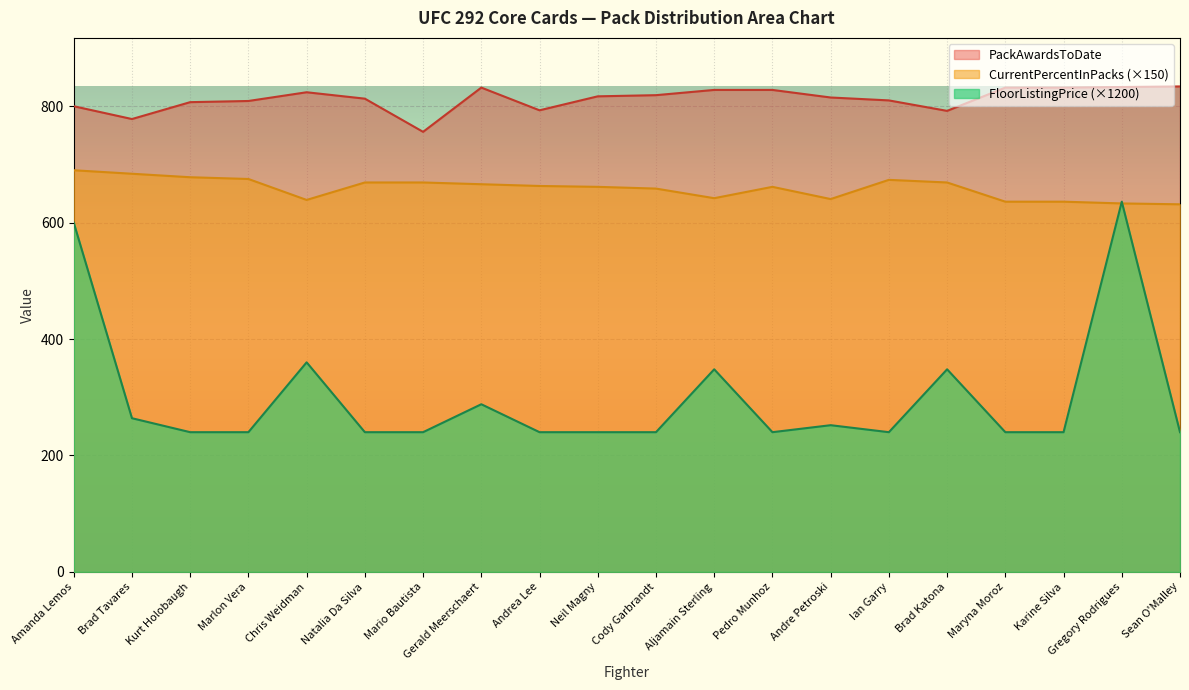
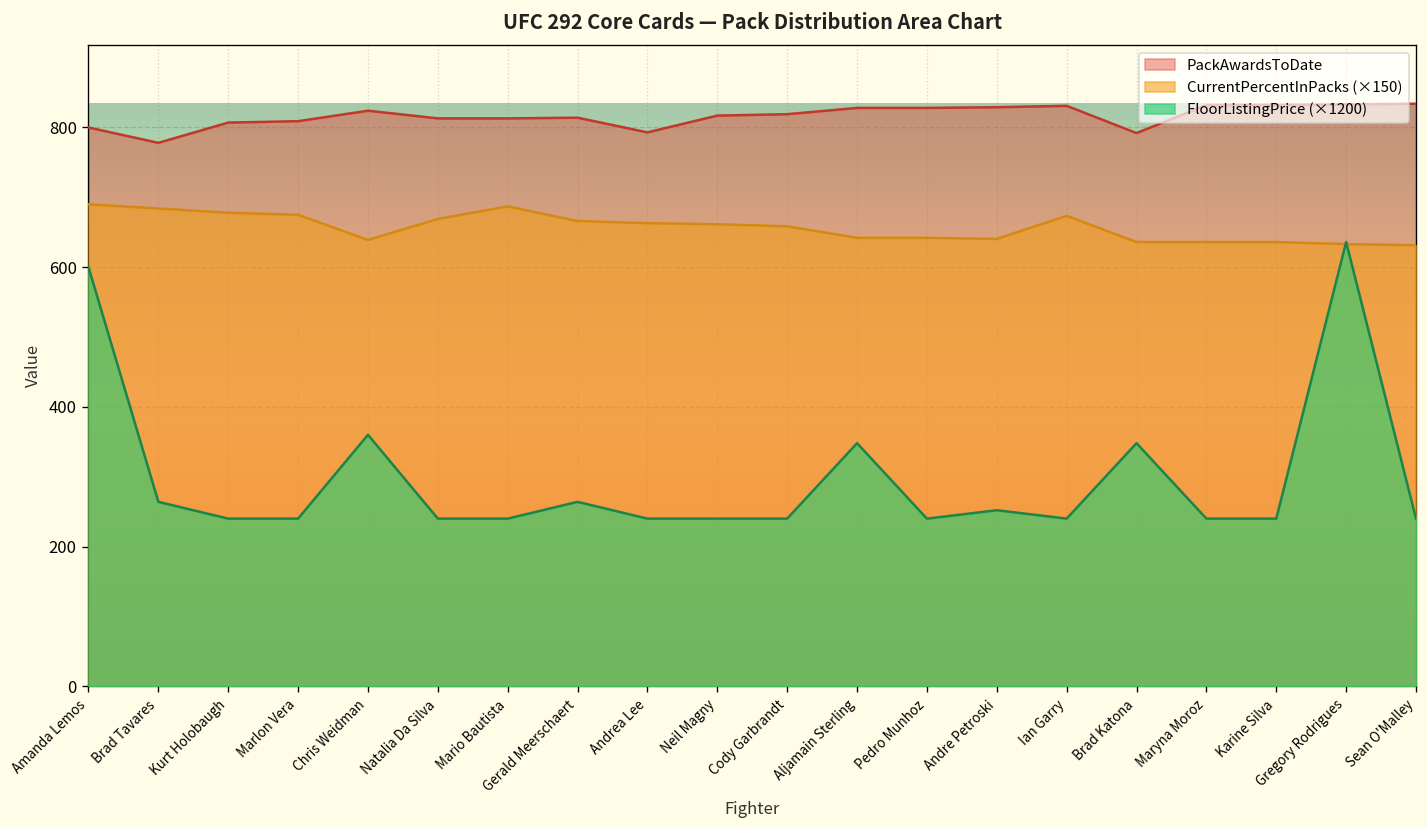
  {
    "PackAwardsToDate": {
      "Amanda Lemos": 800,
      "Brad Tavares": 780,
      "Kurt Holobaugh": 810,
      "Marlon Vera": 810,
      "Chris Weidman": 820,
      "Natalia Da Silva": 810,
-     "Mario Bautista": 760,
-     "Gerald Meerschaert": 830,
+     "Mario Bautista": 810,
+     "Gerald Meerschaert": 810,
      "Andrea Lee": 790,
      "Neil Magny": 820,
      "Cody Garbrandt": 820,
      "Aljamain Sterling": 830,
      "Pedro Munhoz": 830,
-     "Andre Petroski": 820,
-     "Ian Garry": 810,
+     "Andre Petroski": 830,
+     "Ian Garry": 830,
      "Brad Katona": 790,
      "Sean O'Malley": 830
    },
    "CurrentPercentInPacks (×150)": {
      "Amanda Lemos": 690,
      "Brad Tavares": 680,
      "Kurt Holobaugh": 680,
      "Marlon Vera": 680,
      "Chris Weidman": 640,
      "Natalia Da Silva": 670,
-     "Mario Bautista": 670,
+     "Mario Bautista": 690,
      "Gerald Meerschaert": 670,
      "Andrea Lee": 660,
      "Neil Magny": 660,
      "Cody Garbrandt": 660,
      "Aljamain Sterling": 640,
-     "Pedro Munhoz": 660,
+     "Pedro Munhoz": 640,
      "Andre Petroski": 640,
      "Ian Garry": 670,
-     "Brad Katona": 670,
+     "Brad Katona": 640,
      "Maryna Moroz": 640,
      "Karine Silva": 640,
      "Sean O'Malley": 630
    },
    "FloorListingPrice (×1200)": {
      "Amanda Lemos": 600,
      "Brad Tavares": 260,
      "Kurt Holobaugh": 240,
      "Marlon Vera": 240,
      "Chris Weidman": 360,
      "Natalia Da Silva": 240,
      "Mario Bautista": 240,
-     "Gerald Meerschaert": 290,
+     "Gerald Meerschaert": 260,
      "Andrea Lee": 240,
      "Neil Magny": 240,
      "Cody Garbrandt": 240,
      "Aljamain Sterling": 350,
      "Pedro Munhoz": 240,
      "Andre Petroski": 250,
      "Ian Garry": 240,
      "Brad Katona": 350,
      "Maryna Moroz": 240,
      "Karine Silva": 240,
      "Sean O'Malley": 240
    }
  }
